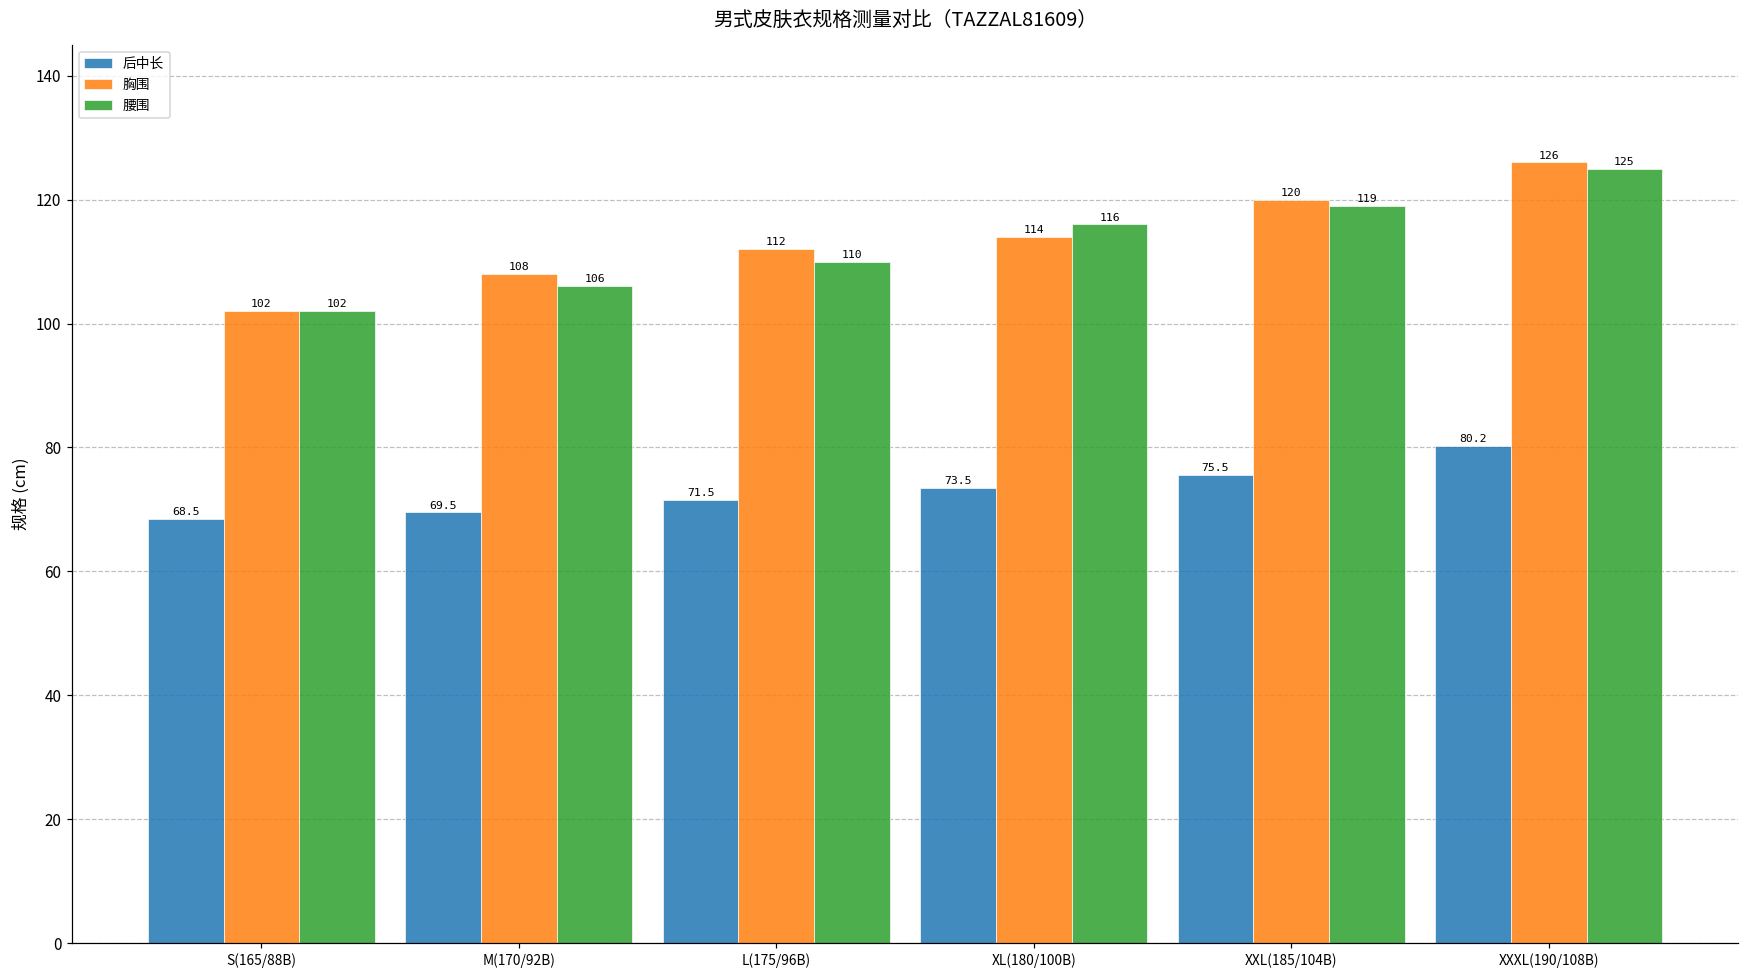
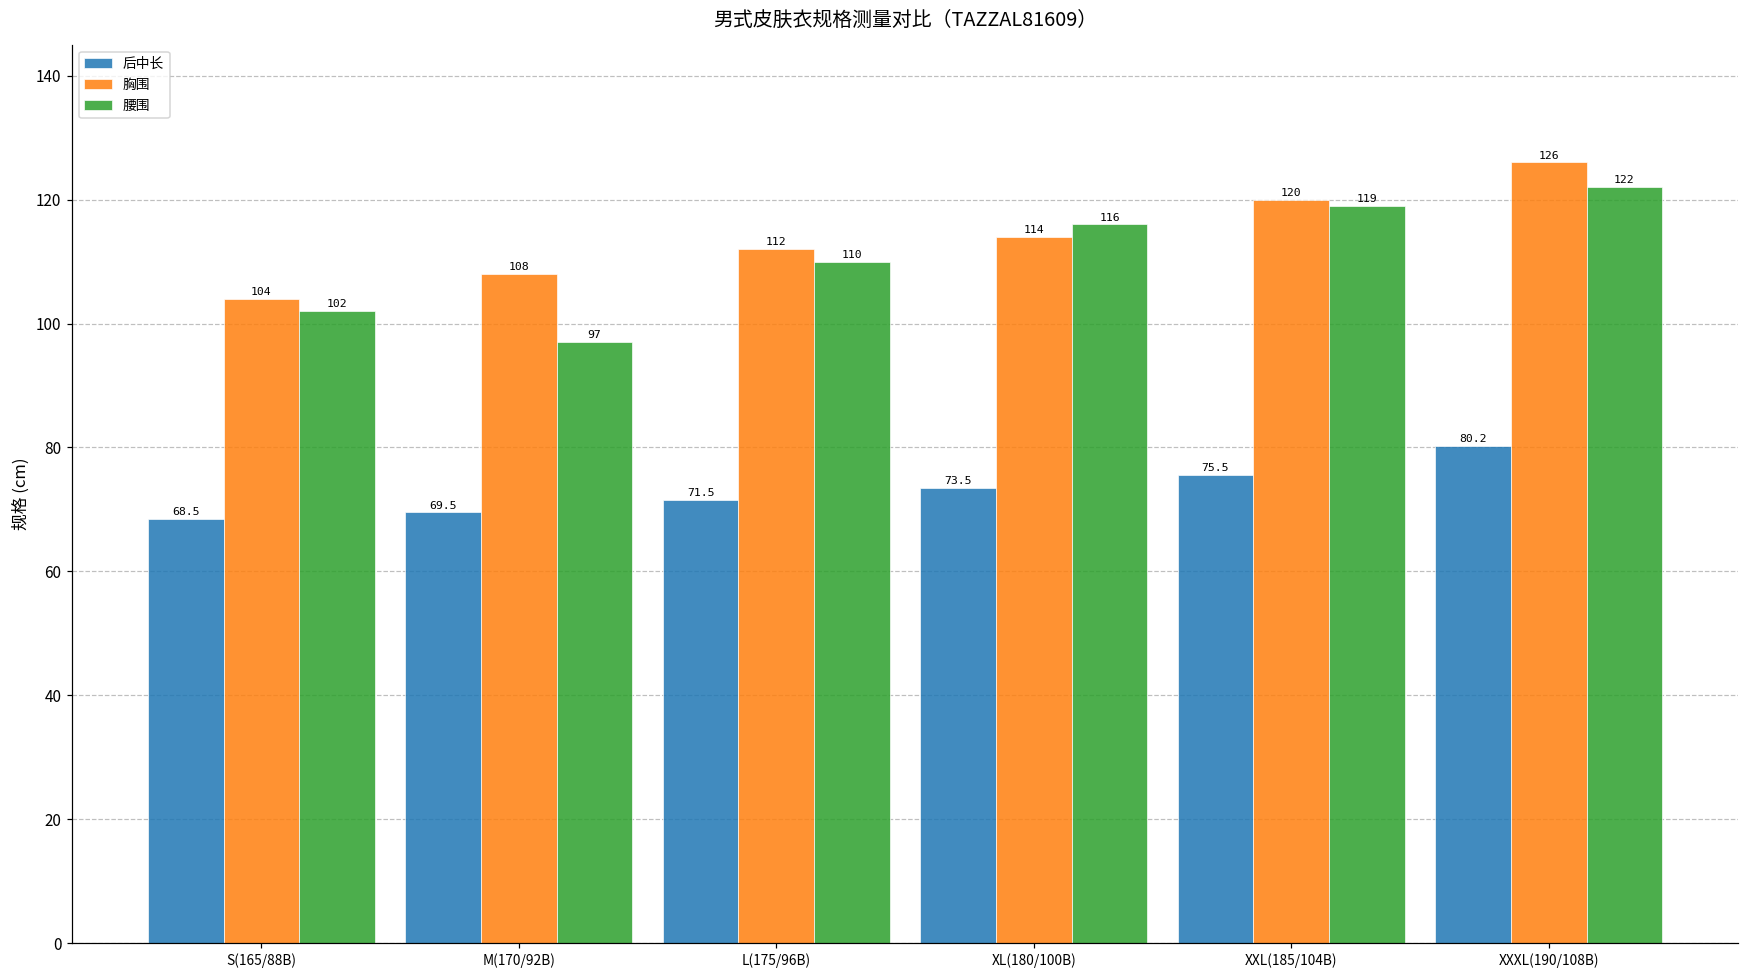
  {
    "后中长": {
      "S(165/88B)": 68.5,
      "M(170/92B)": 69.5,
      "L(175/96B)": 71.5,
      "XL(180/100B)": 73.5,
      "XXL(185/104B)": 75.5,
      "XXXL(190/108B)": 80.2
    },
    "胸围": {
-     "S(165/88B)": 102,
+     "S(165/88B)": 104,
      "M(170/92B)": 108,
      "L(175/96B)": 112,
      "XL(180/100B)": 114,
      "XXL(185/104B)": 120,
      "XXXL(190/108B)": 126
    },
    "腰围": {
      "S(165/88B)": 102,
-     "M(170/92B)": 106,
+     "M(170/92B)": 97,
      "L(175/96B)": 110,
      "XL(180/100B)": 116,
      "XXL(185/104B)": 119,
-     "XXXL(190/108B)": 125
+     "XXXL(190/108B)": 122
    }
  }
